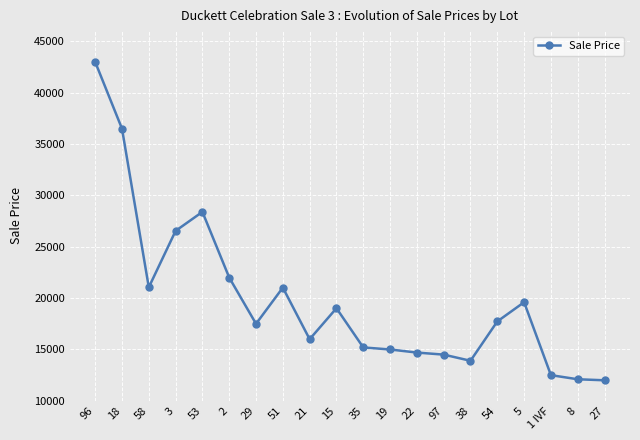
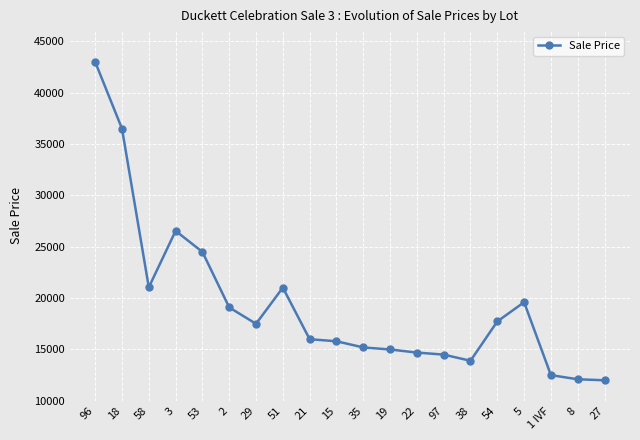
  {
    "96": 43000,
    "18": 36500,
    "58": 21100,
    "3": 26600,
-   "53": 28400,
-   "2": 22000,
+   "53": 24500,
+   "2": 19100,
    "29": 17500,
    "51": 21000,
    "21": 16000,
-   "15": 19000,
+   "15": 15800,
    "35": 15200,
    "19": 15000,
    "22": 14700,
    "97": 14500,
    "38": 13900,
    "54": 17700,
    "5": 19600,
    "1 IVF": 12500,
    "8": 12100,
    "27": 12000
  }
